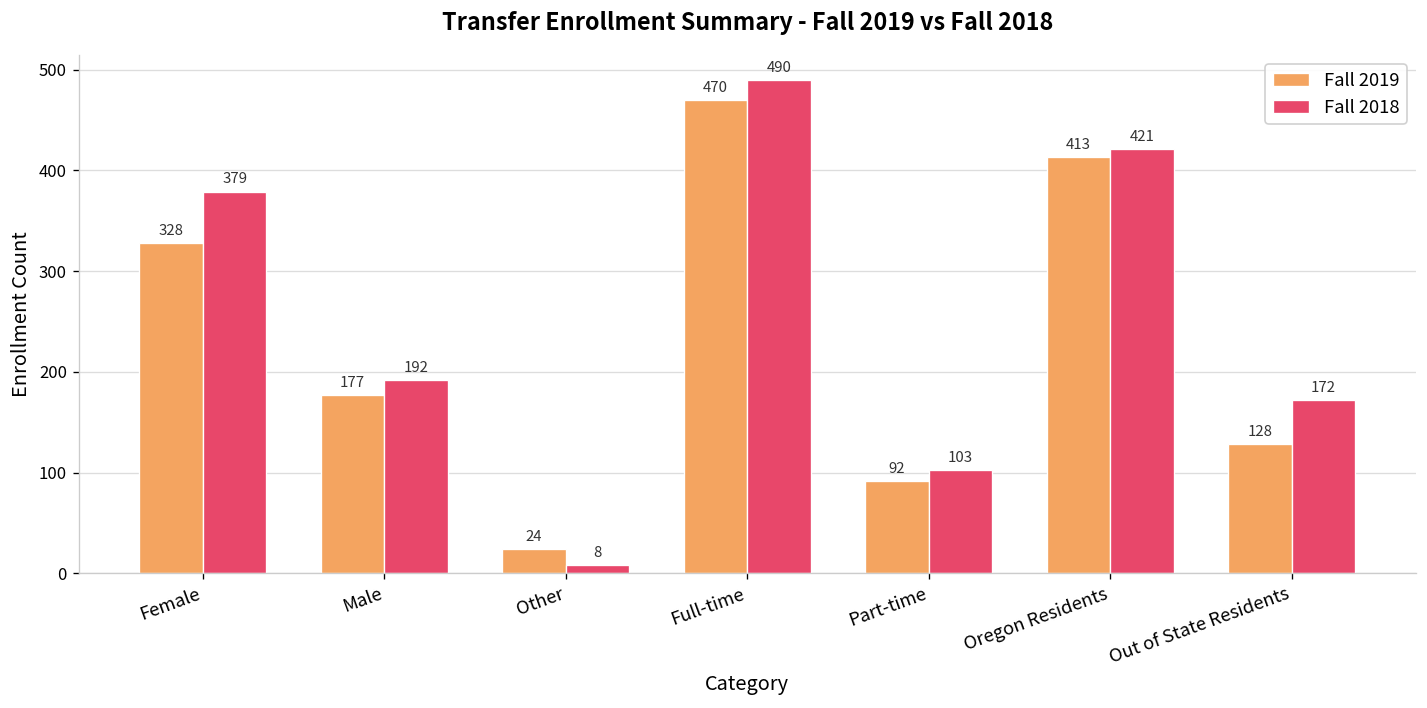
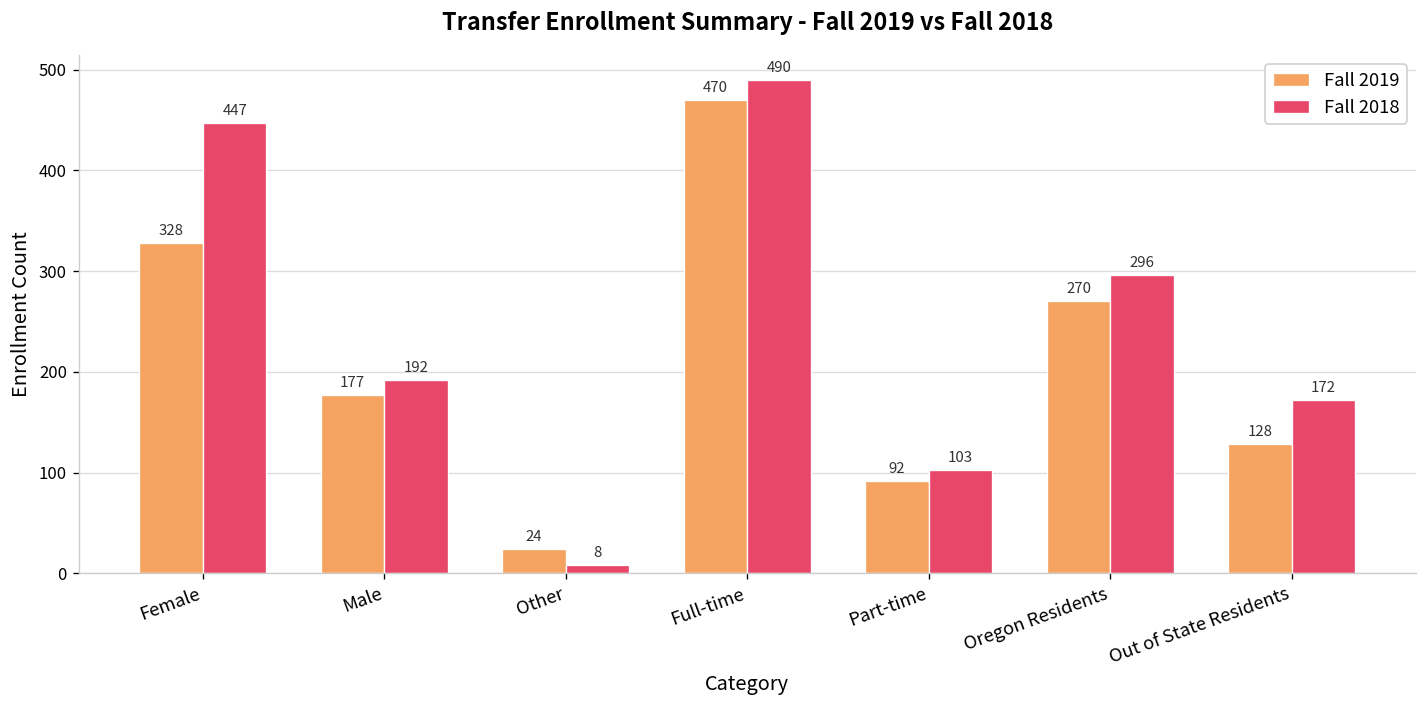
  {
    "Fall 2019": {
      "Female": 328,
      "Male": 177,
      "Other": 24,
      "Full-time": 470,
      "Part-time": 92,
-     "Oregon Residents": 413,
+     "Oregon Residents": 270,
      "Out of State Residents": 128
    },
    "Fall 2018": {
-     "Female": 379,
+     "Female": 447,
      "Male": 192,
      "Other": 8,
      "Full-time": 490,
      "Part-time": 103,
-     "Oregon Residents": 421,
+     "Oregon Residents": 296,
      "Out of State Residents": 172
    }
  }
